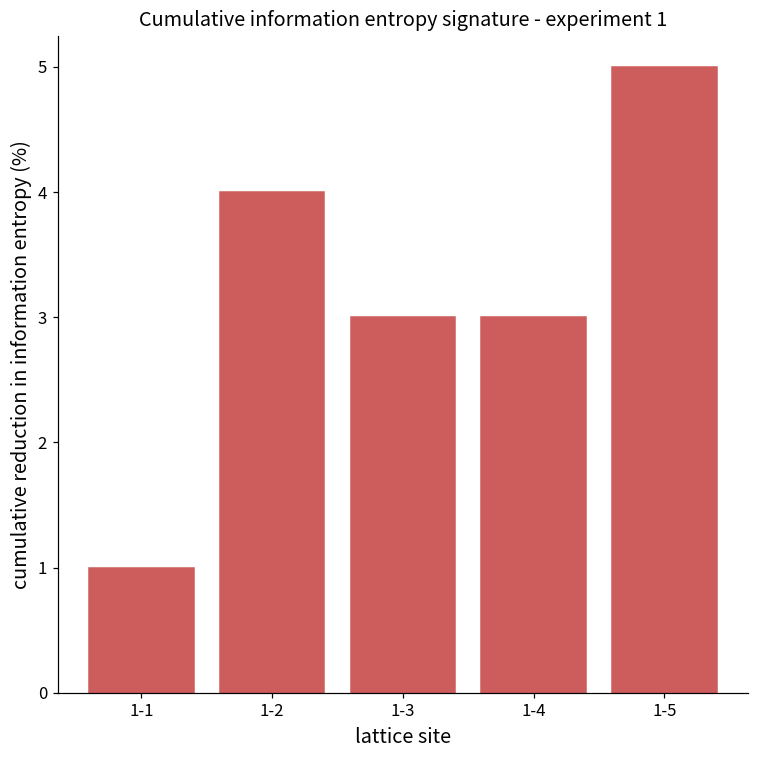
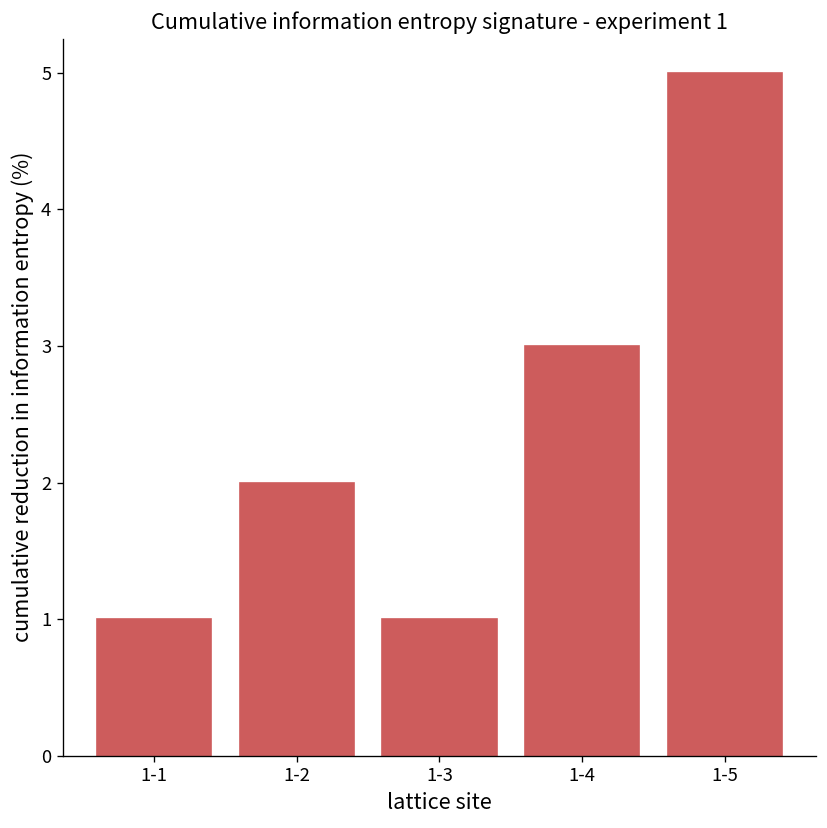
  {
    "1-1": 1,
-   "1-2": 4,
-   "1-3": 3,
+   "1-2": 2,
+   "1-3": 1,
    "1-4": 3,
    "1-5": 5
  }
